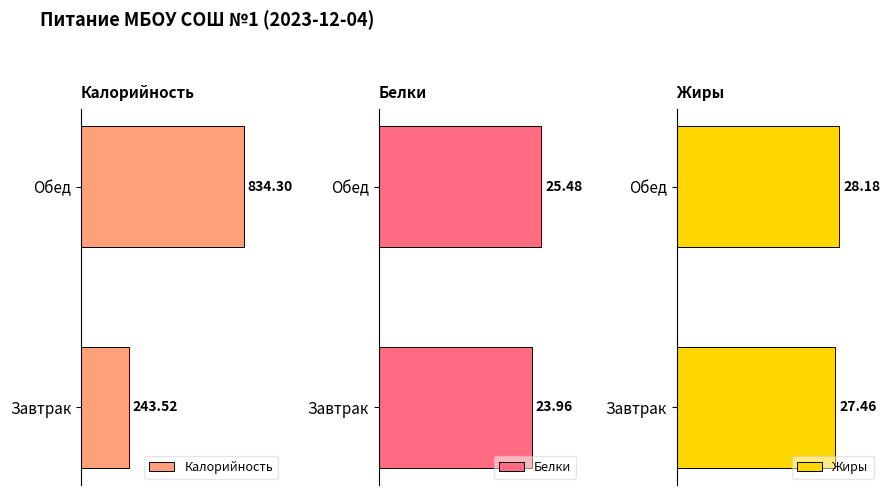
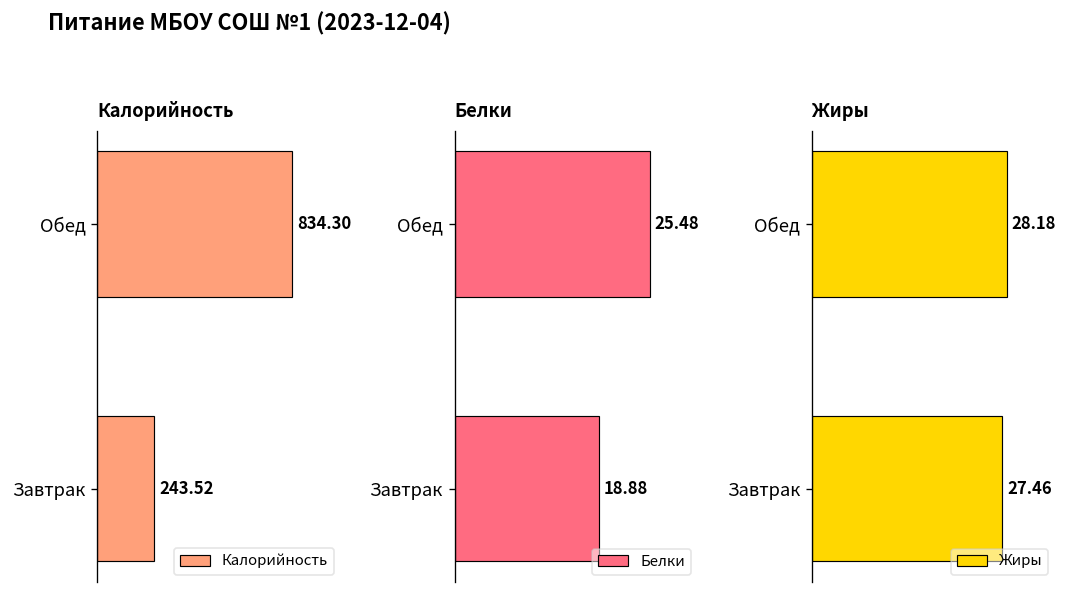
  {
    "Калорийность": {
      "Обед": 834.30,
      "Завтрак": 243.52
    },
    "Белки": {
      "Обед": 25.48,
-     "Завтрак": 23.96
+     "Завтрак": 18.88
    },
    "Жиры": {
      "Обед": 28.18,
      "Завтрак": 27.46
    }
  }
